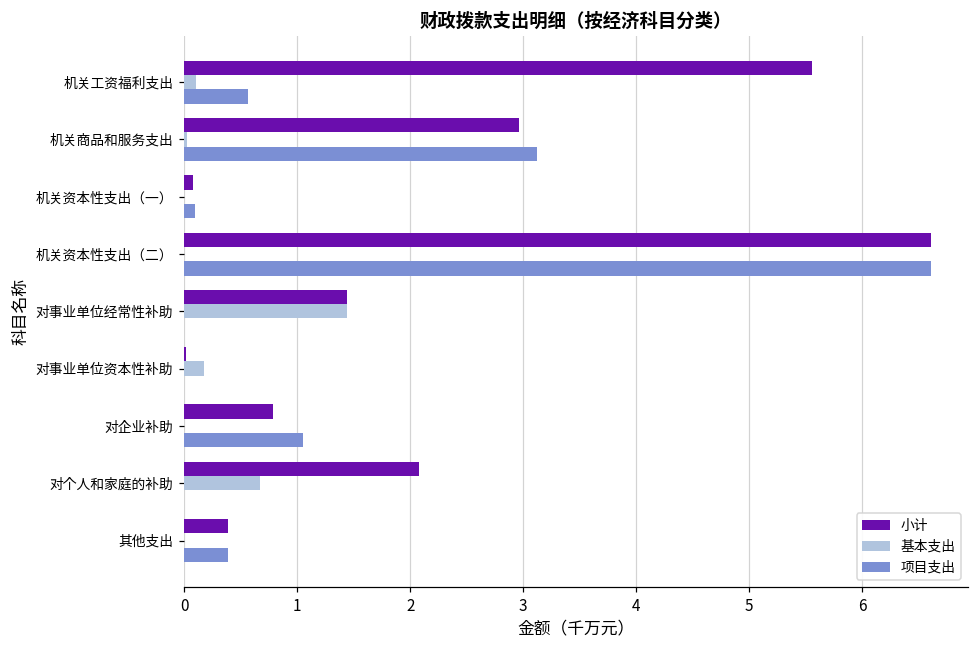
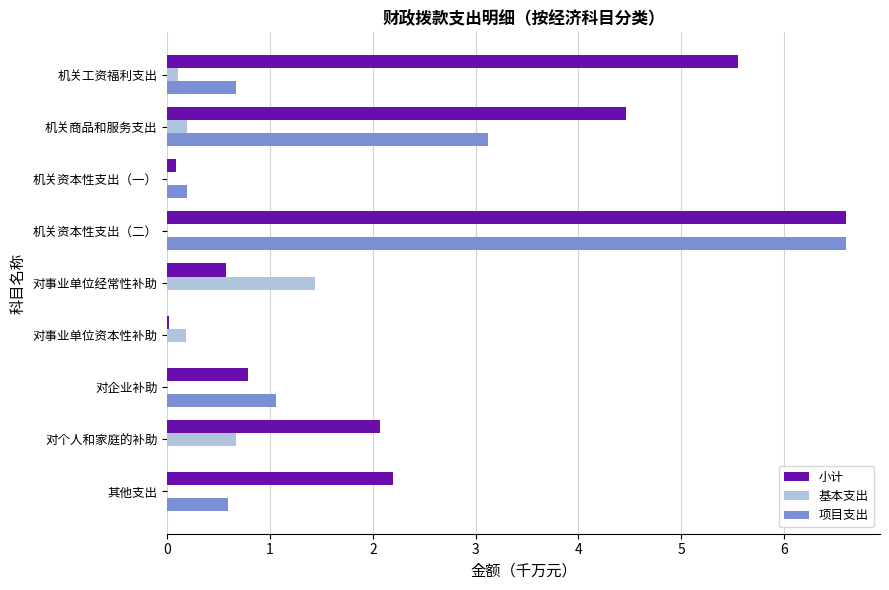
  {
    "小计": {
      "机关工资福利支出": 5.55,
-     "机关商品和服务支出": 2.96,
+     "机关商品和服务支出": 4.47,
      "机关资本性支出（一）": 0.08,
      "机关资本性支出（二）": 6.60,
-     "对事业单位经常性补助": 1.44,
+     "对事业单位经常性补助": 0.57,
      "对企业补助": 0.78,
      "对个人和家庭的补助": 2.07,
-     "其他支出": 0.39
+     "其他支出": 2.20
    },
    "基本支出": {
      "机关工资福利支出": 0.10,
-     "机关商品和服务支出": 0.03,
+     "机关商品和服务支出": 0.19,
      "机关资本性支出（二）": 0.00,
      "对事业单位经常性补助": 1.44,
      "对事业单位资本性补助": 0.18,
      "对企业补助": 0.00,
      "对个人和家庭的补助": 0.67,
      "其他支出": 0.00
    },
    "项目支出": {
-     "机关工资福利支出": 0.57,
+     "机关工资福利支出": 0.67,
      "机关商品和服务支出": 3.12,
-     "机关资本性支出（一）": 0.10,
+     "机关资本性支出（一）": 0.19,
      "机关资本性支出（二）": 6.60,
      "对事业单位经常性补助": 0.00,
      "对事业单位资本性补助": 0.00,
      "对企业补助": 1.05,
      "对个人和家庭的补助": 0.00,
-     "其他支出": 0.39
+     "其他支出": 0.59
    }
  }
